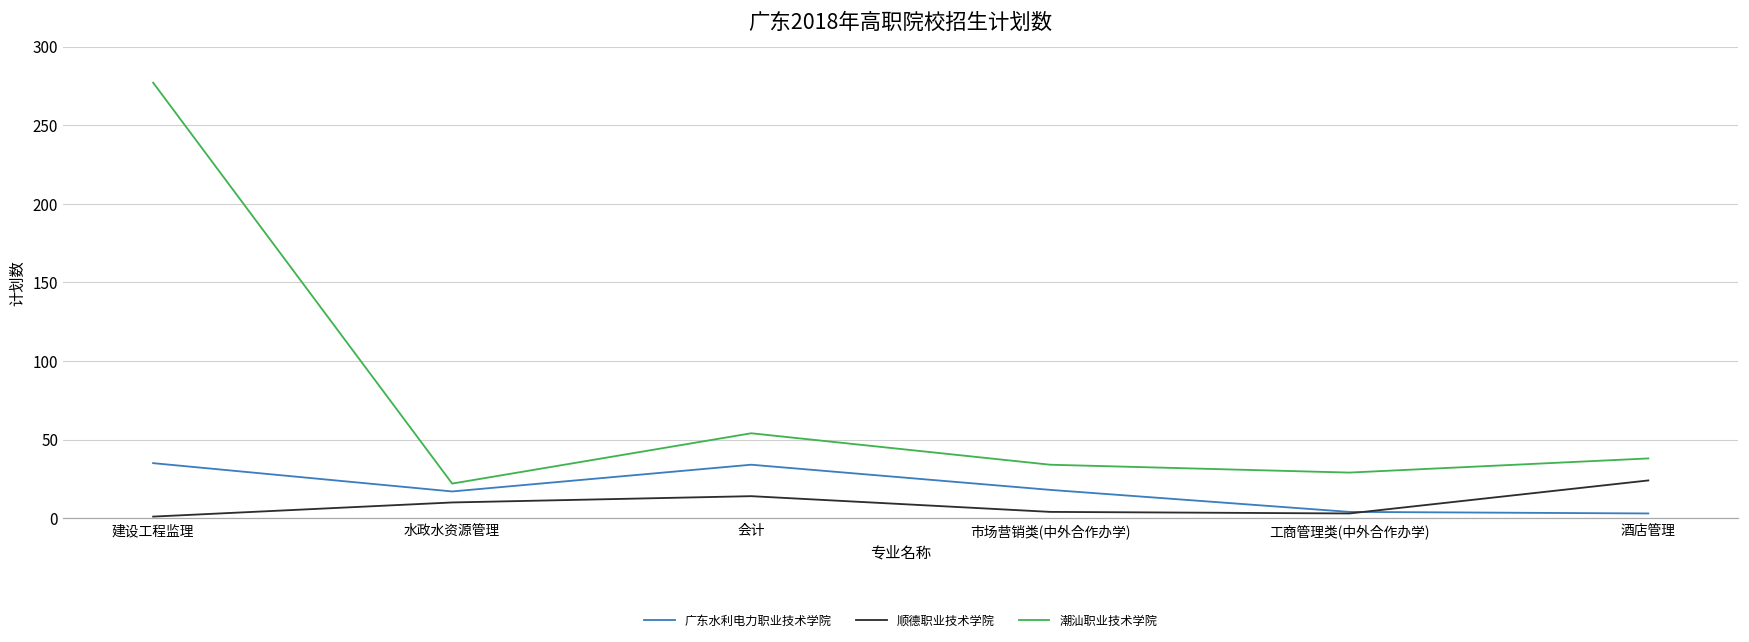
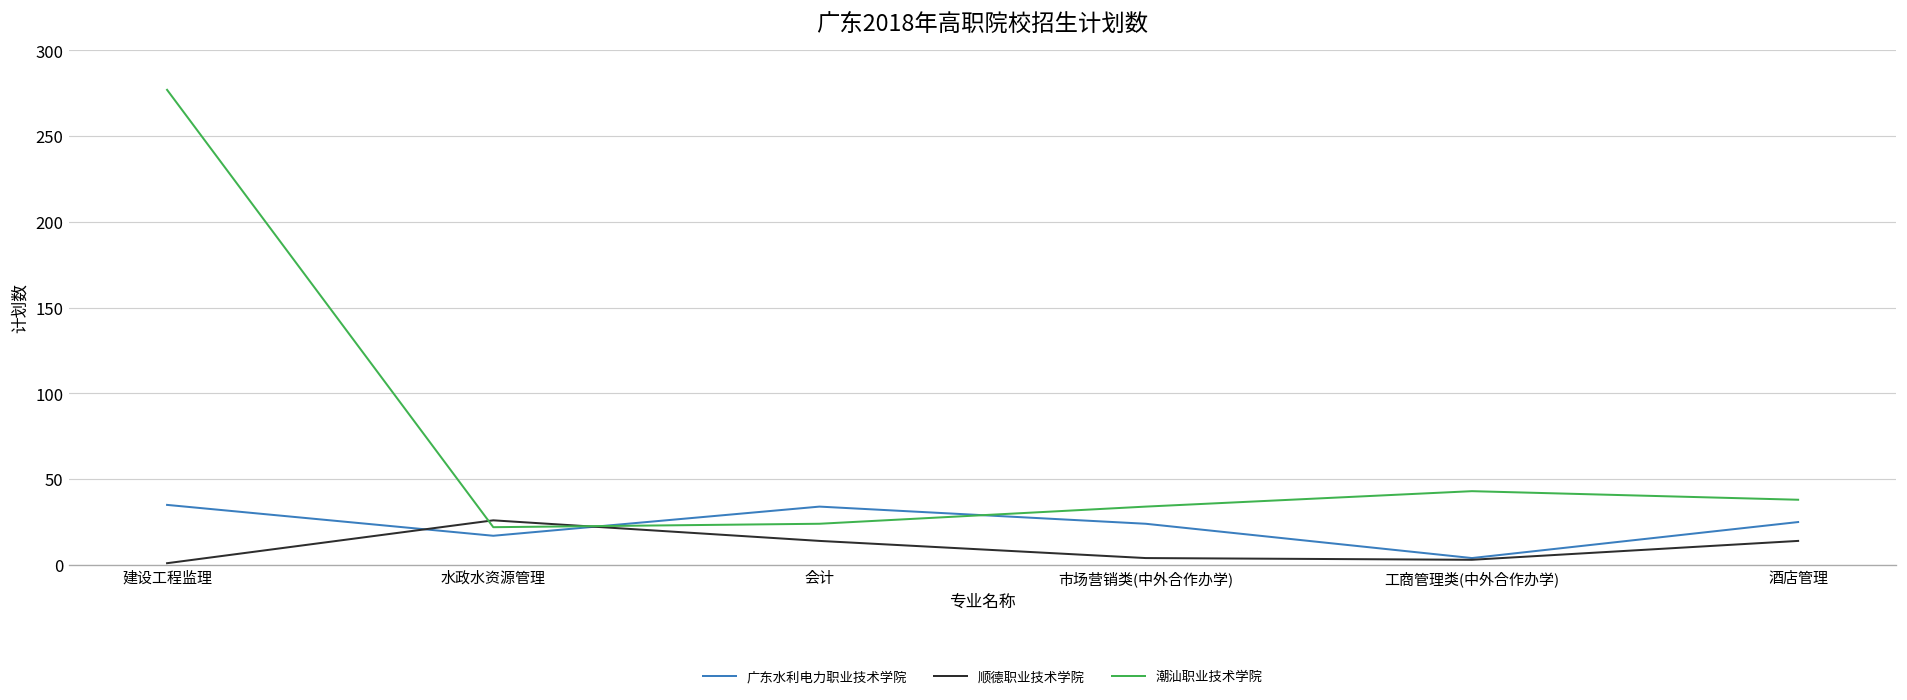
  {
    "广东水利电力职业技术学院": {
      "建设工程监理": 35,
      "水政水资源管理": 17,
      "会计": 34,
-     "市场营销类(中外合作办学)": 18,
-     "酒店管理": 3
+     "市场营销类(中外合作办学)": 24,
+     "酒店管理": 25
    },
    "顺德职业技术学院": {
      "建设工程监理": 1,
-     "水政水资源管理": 10,
+     "水政水资源管理": 26,
      "会计": 14,
      "市场营销类(中外合作办学)": 4,
-     "酒店管理": 24
+     "酒店管理": 14
    },
    "潮汕职业技术学院": {
      "建设工程监理": 277,
      "水政水资源管理": 22,
-     "会计": 54,
+     "会计": 24,
      "市场营销类(中外合作办学)": 34,
-     "工商管理类(中外合作办学)": 29,
+     "工商管理类(中外合作办学)": 43,
      "酒店管理": 38
    }
  }
